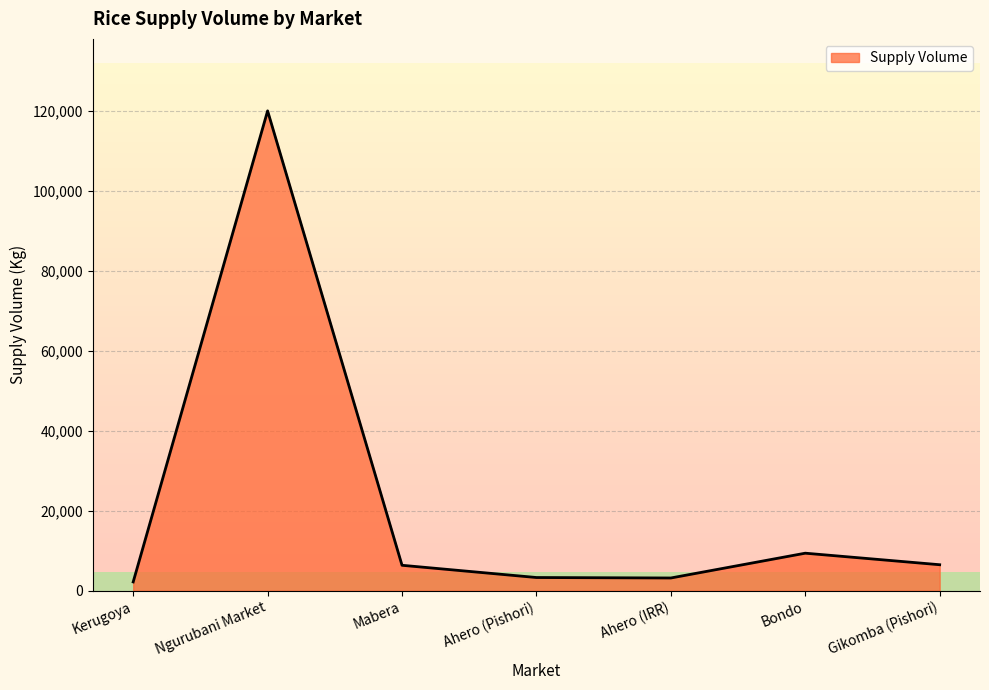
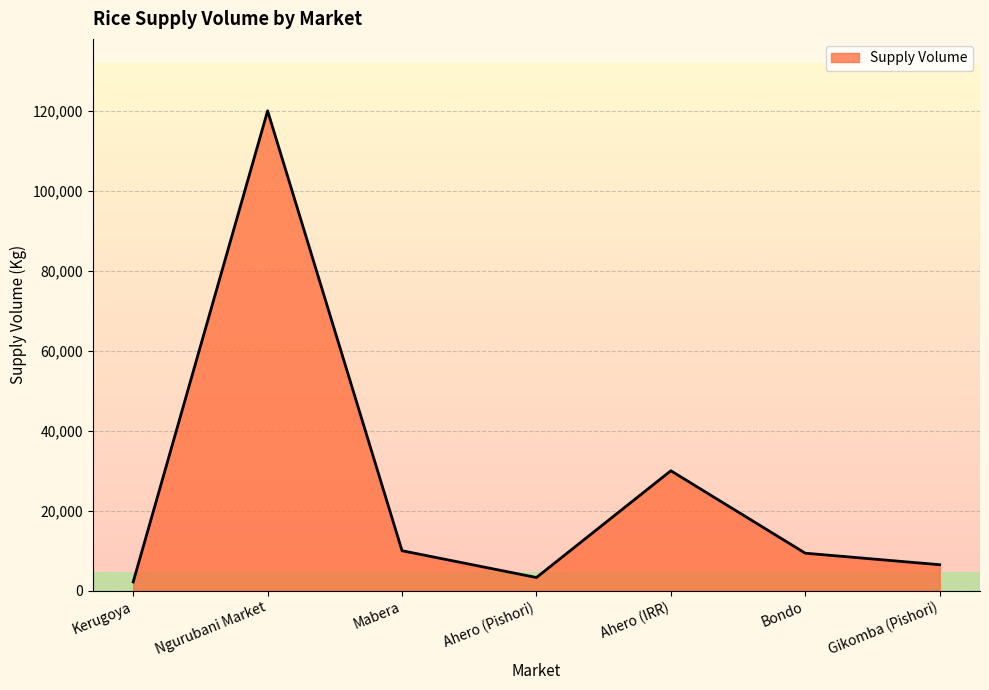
  {
    "Kerugoya": "2,000",
    "Ngurubani Market": "120,000",
-   "Mabera": "6,000",
+   "Mabera": "10,000",
    "Ahero (Pishori)": "3,000",
-   "Ahero (IRR)": "3,000",
+   "Ahero (IRR)": "30,000",
    "Bondo": "9,000",
    "Gikomba (Pishori)": "7,000"
  }
